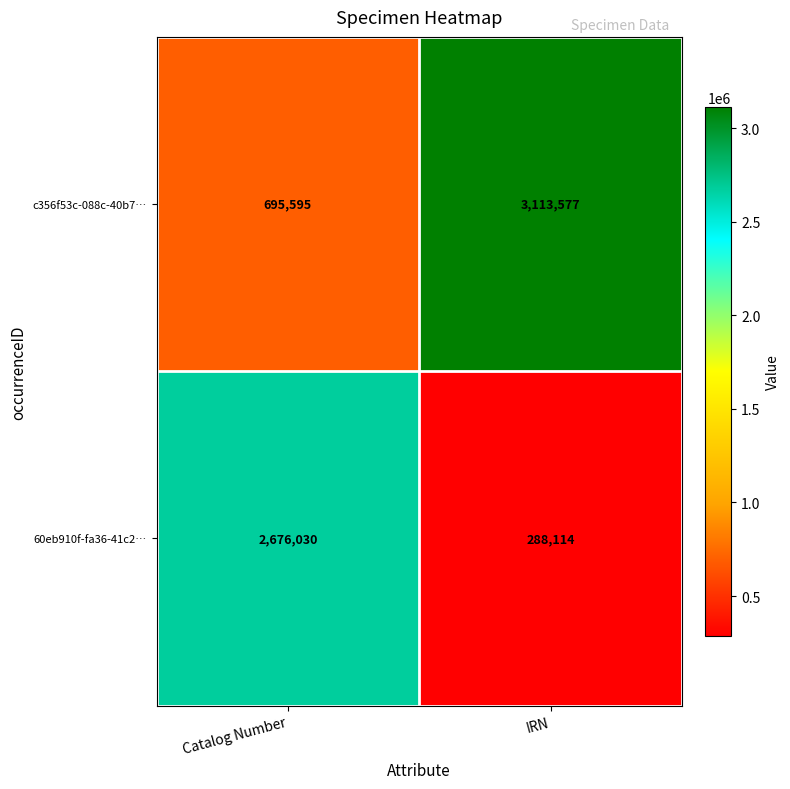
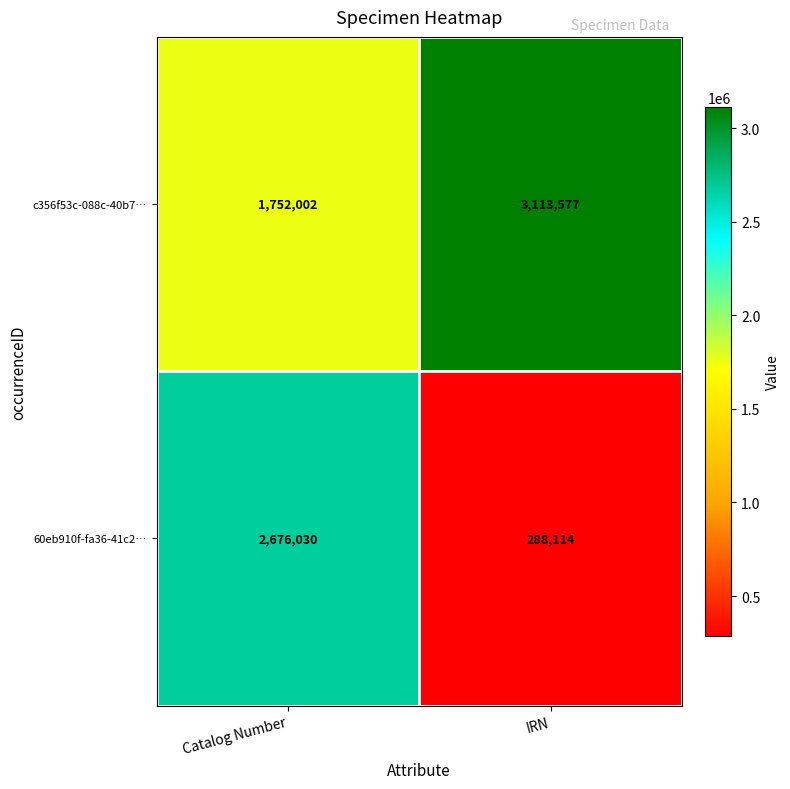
  {
    "c356f53c-088c-40b7…": {
-     "Catalog Number": "695,595",
+     "Catalog Number": "1,752,002",
      "IRN": "3,113,577"
    },
    "60eb910f-fa36-41c2…": {
      "Catalog Number": "2,676,030",
      "IRN": "288,114"
    }
  }
